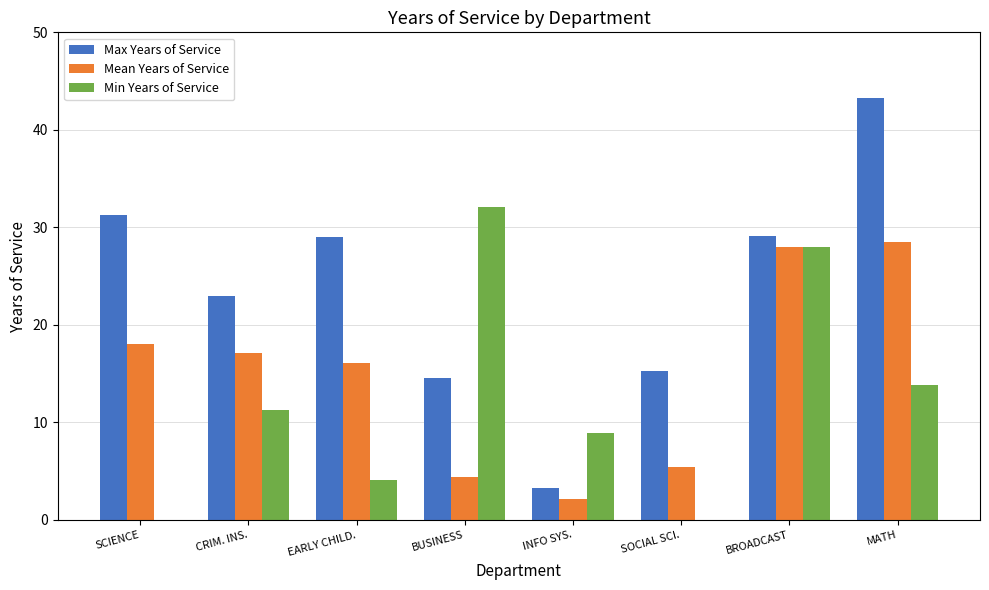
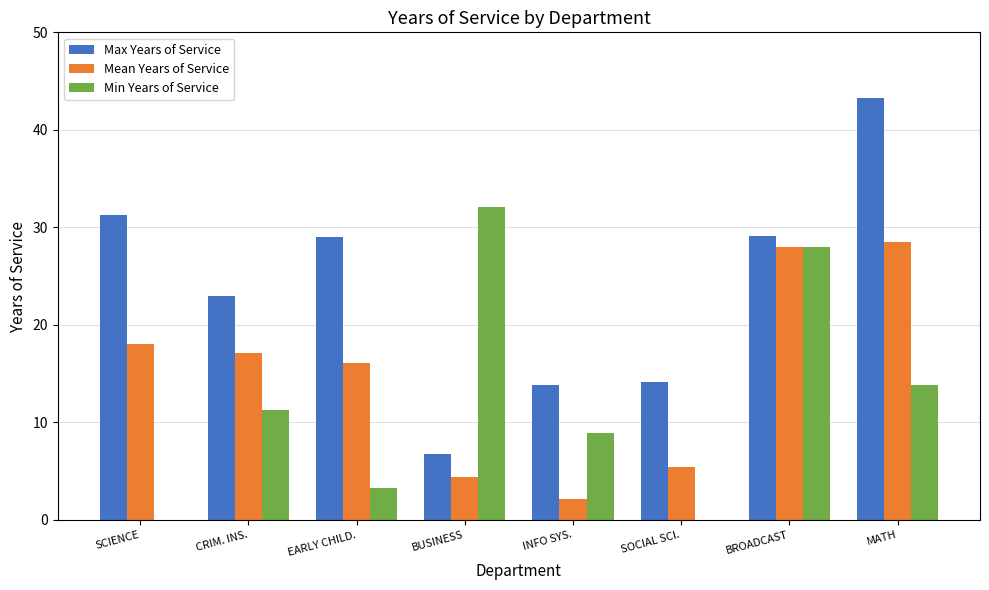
  {
    "Max Years of Service": {
      "SCIENCE": 31,
      "CRIM. INS.": 23,
      "EARLY CHILD.": 29,
-     "BUSINESS": 15,
-     "INFO SYS.": 3,
-     "SOCIAL SCI.": 15,
+     "BUSINESS": 7,
+     "INFO SYS.": 14,
+     "SOCIAL SCI.": 14,
      "BROADCAST": 29,
      "MATH": 43
    },
    "Mean Years of Service": {
      "SCIENCE": 18,
      "CRIM. INS.": 17,
      "EARLY CHILD.": 16,
      "BUSINESS": 4,
      "INFO SYS.": 2,
      "SOCIAL SCI.": 5,
      "BROADCAST": 28,
      "MATH": 29
    },
    "Min Years of Service": {
      "SCIENCE": 0,
      "CRIM. INS.": 11,
-     "EARLY CHILD.": 4,
+     "EARLY CHILD.": 3,
      "BUSINESS": 32,
      "INFO SYS.": 9,
      "SOCIAL SCI.": 0,
      "BROADCAST": 28,
      "MATH": 14
    }
  }
